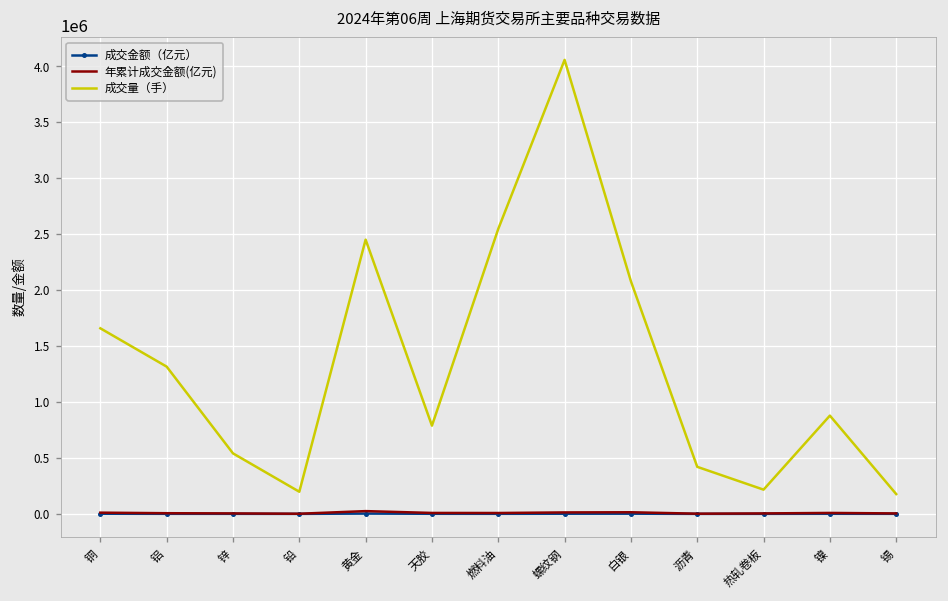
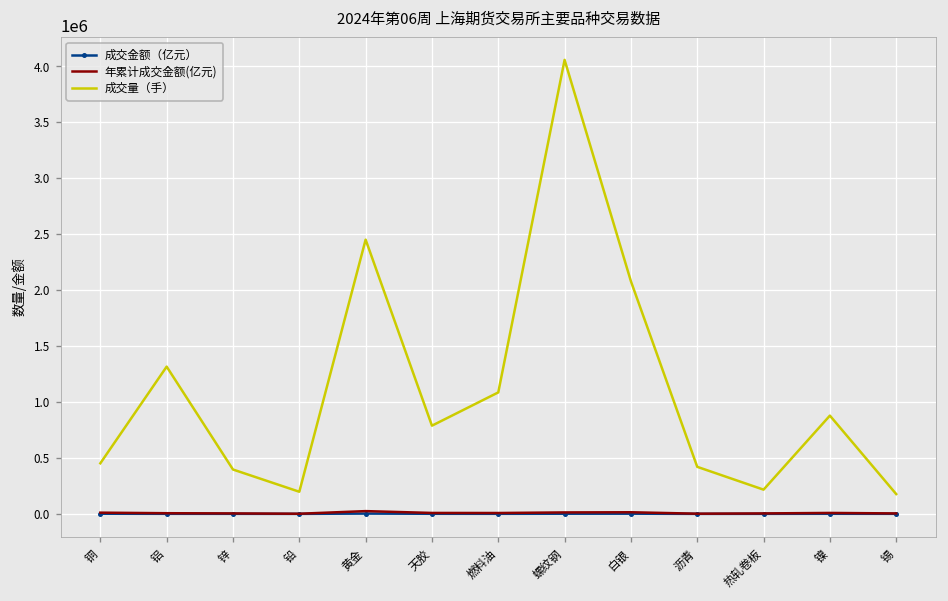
  {
    "成交量（手）": {
-     "铜": 1700000,
+     "铜": 500000,
      "铝": 1300000,
-     "锌": 500000,
+     "锌": 400000,
      "铅": 200000,
      "黄金": 2500000,
      "天胶": 800000,
-     "燃料油": 2500000,
+     "燃料油": 1100000,
      "螺纹钢": 4100000,
      "白银": 2100000,
      "沥青": 400000,
      "热轧卷板": 200000,
      "镍": 900000,
      "锡": 200000
    }
  }
